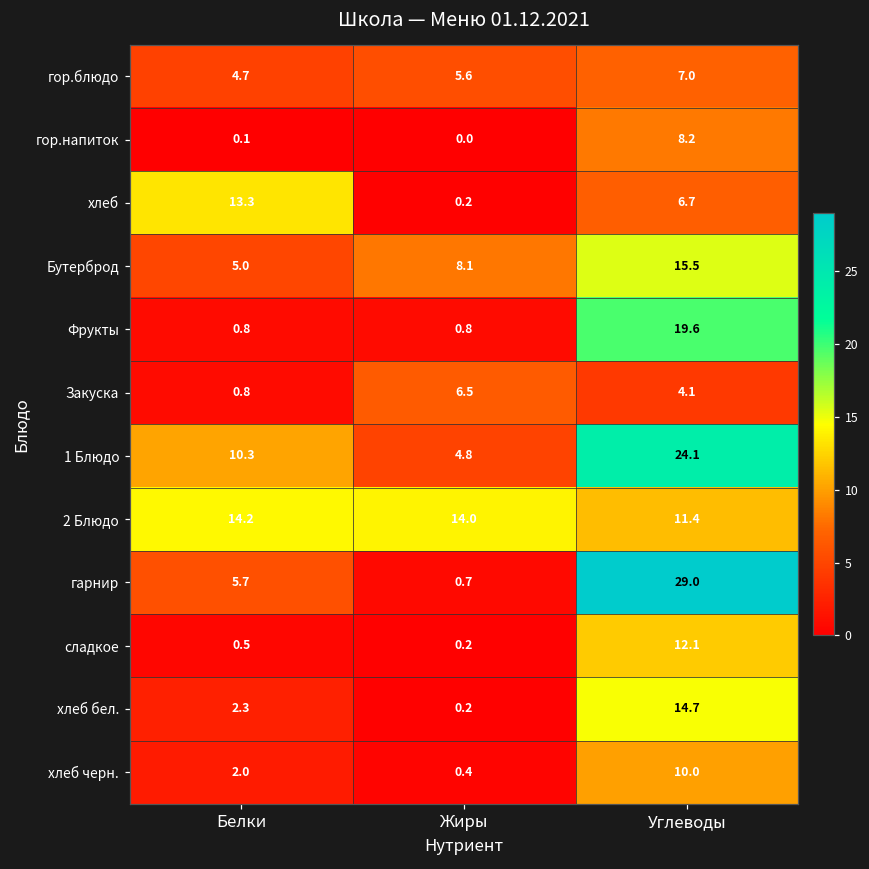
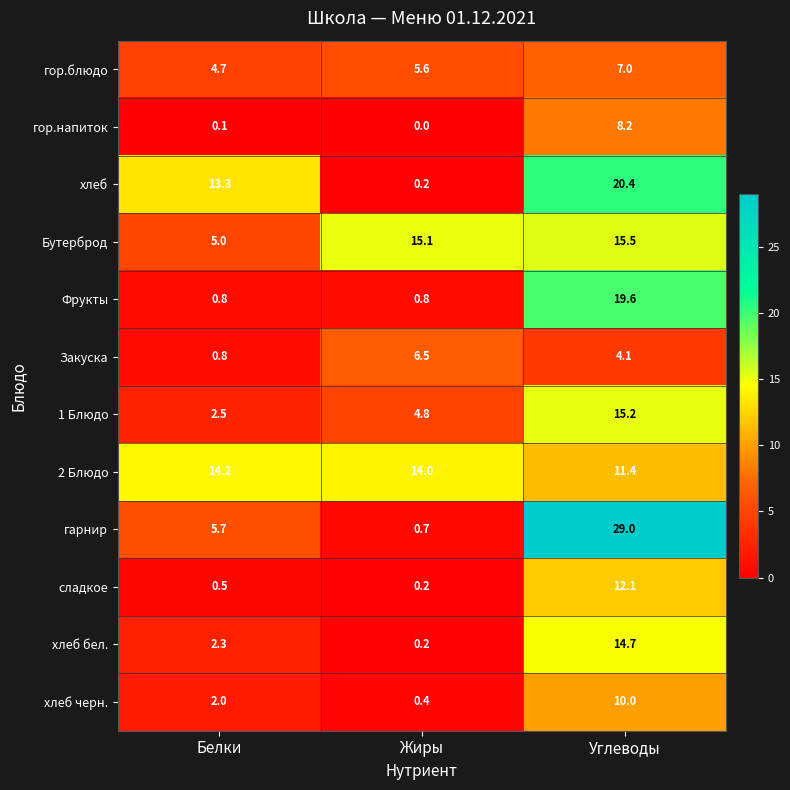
  {
    "гор.блюдо": {
      "Белки": 4.7,
      "Жиры": 5.6,
      "Углеводы": 7.0
    },
    "гор.напиток": {
      "Белки": 0.1,
      "Жиры": 0.0,
      "Углеводы": 8.2
    },
    "хлеб": {
      "Белки": 13.3,
      "Жиры": 0.2,
-     "Углеводы": 6.7
+     "Углеводы": 20.4
    },
    "Бутерброд": {
      "Белки": 5.0,
-     "Жиры": 8.1,
+     "Жиры": 15.1,
      "Углеводы": 15.5
    },
    "Фрукты": {
      "Белки": 0.8,
      "Жиры": 0.8,
      "Углеводы": 19.6
    },
    "Закуска": {
      "Белки": 0.8,
      "Жиры": 6.5,
      "Углеводы": 4.1
    },
    "1 Блюдо": {
-     "Белки": 10.3,
+     "Белки": 2.5,
      "Жиры": 4.8,
-     "Углеводы": 24.1
+     "Углеводы": 15.2
    },
    "2 Блюдо": {
      "Белки": 14.2,
      "Жиры": 14.0,
      "Углеводы": 11.4
    },
    "гарнир": {
      "Белки": 5.7,
      "Жиры": 0.7,
      "Углеводы": 29.0
    },
    "сладкое": {
      "Белки": 0.5,
      "Жиры": 0.2,
      "Углеводы": 12.1
    },
    "хлеб бел.": {
      "Белки": 2.3,
      "Жиры": 0.2,
      "Углеводы": 14.7
    },
    "хлеб черн.": {
      "Белки": 2.0,
      "Жиры": 0.4,
      "Углеводы": 10.0
    }
  }
